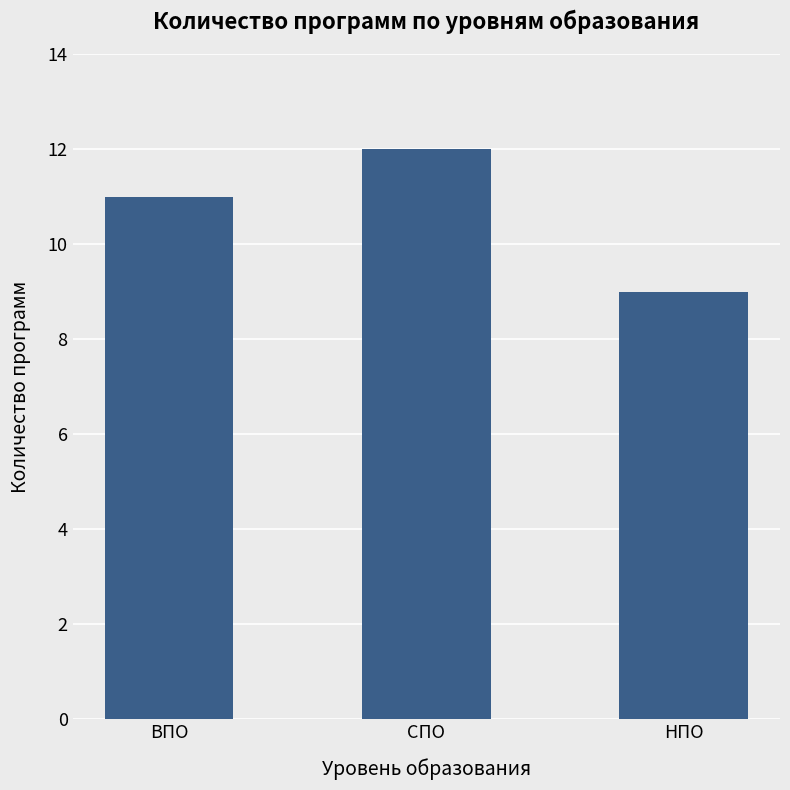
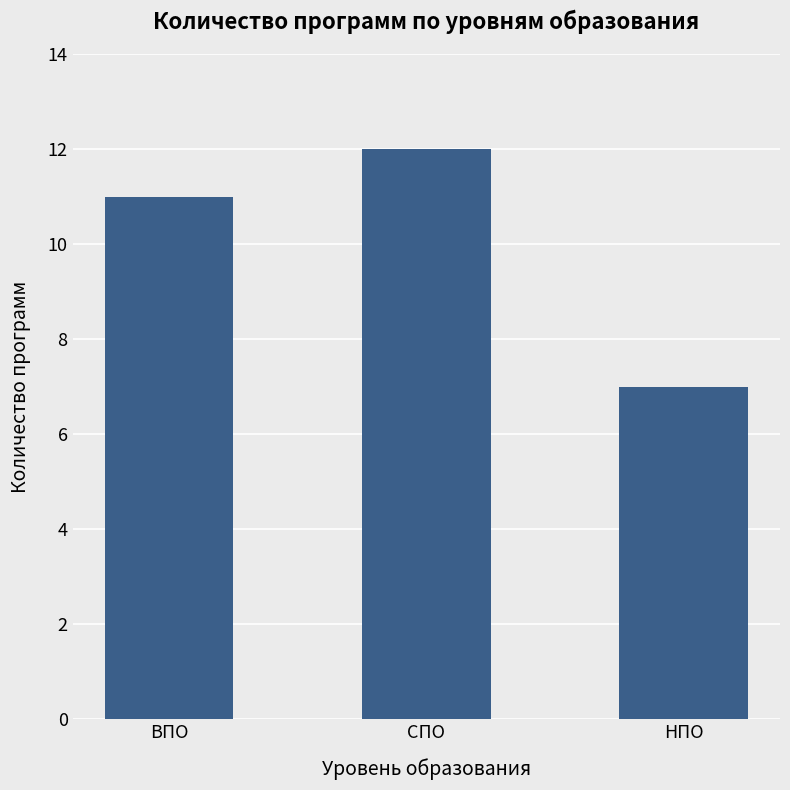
  {
    "ВПО": 11,
    "СПО": 12,
-   "НПО": 9
+   "НПО": 7
  }
